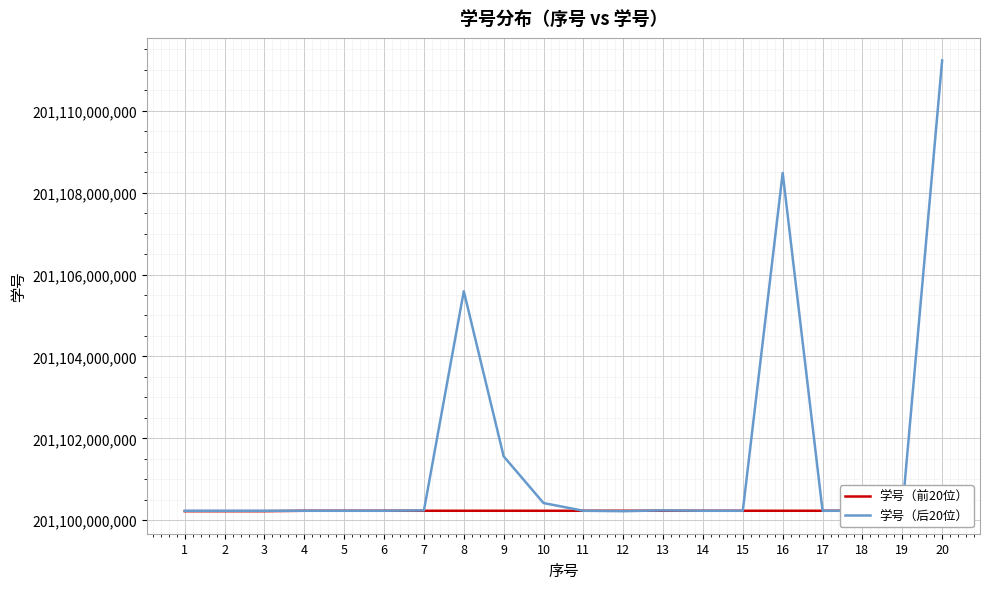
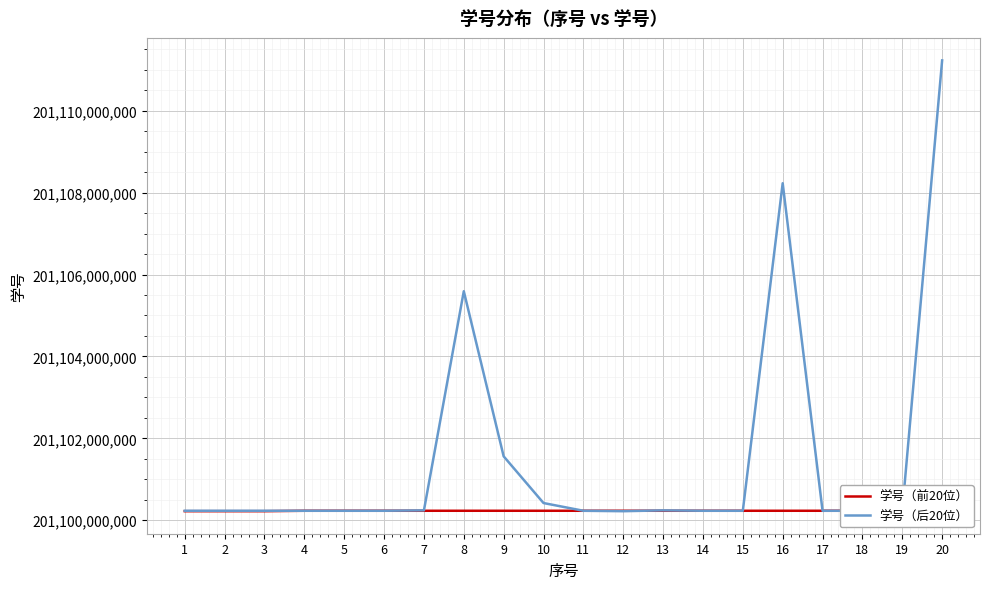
  {
    "学号（前20位）": {
      "8": "201,100,200,000",
      "9": "201,100,200,000",
      "10": "201,100,200,000",
      "16": "201,100,200,000"
    },
    "学号（后20位）": {
      "8": "201,105,600,000",
      "9": "201,101,600,000",
      "10": "201,100,400,000",
-     "16": "201,108,500,000",
+     "16": "201,108,200,000",
      "20": "201,111,200,000"
    }
  }
